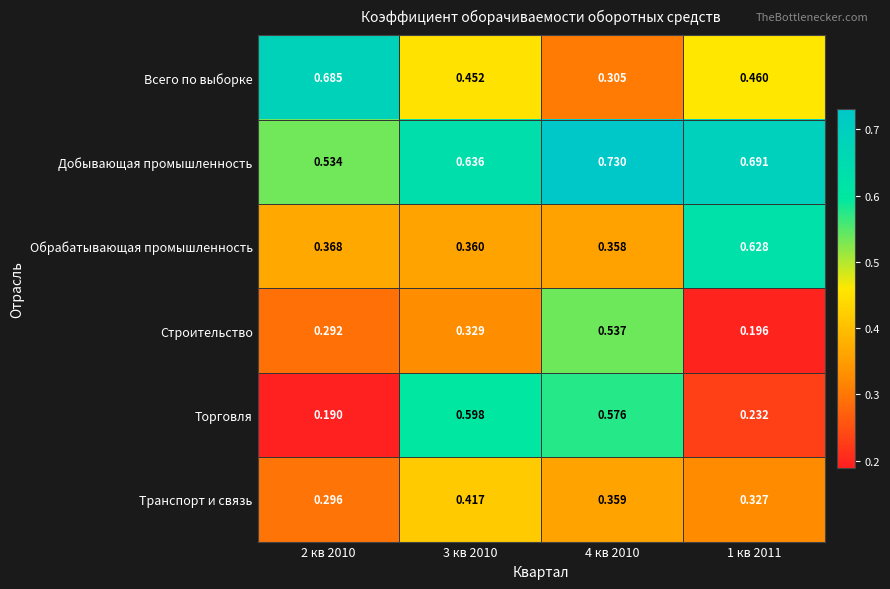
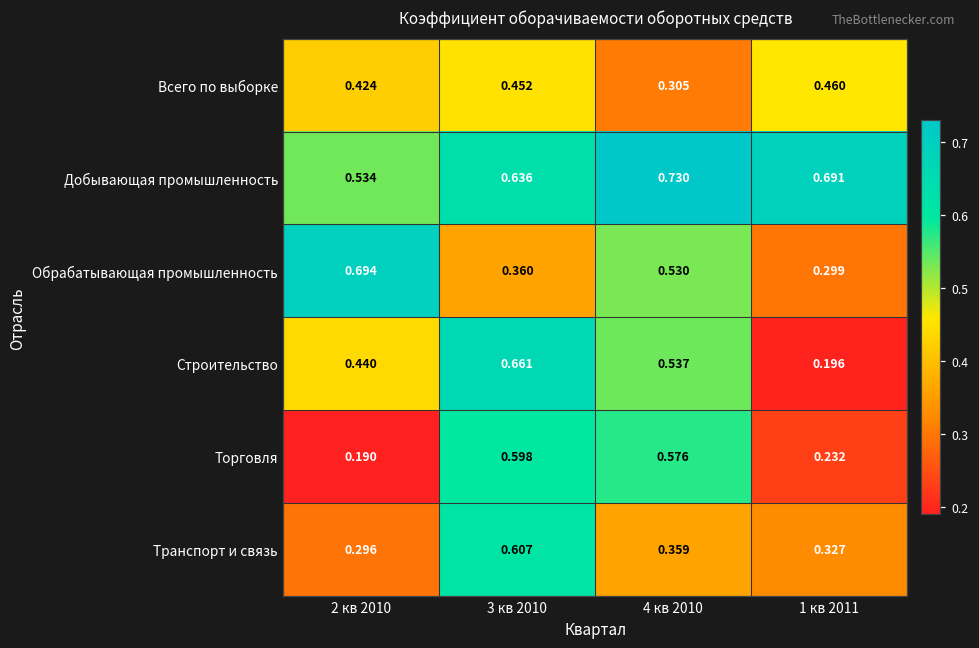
  {
    "Всего по выборке": {
-     "2 кв 2010": 0.685,
+     "2 кв 2010": 0.424,
      "3 кв 2010": 0.452,
      "4 кв 2010": 0.305,
      "1 кв 2011": 0.460
    },
    "Добывающая промышленность": {
      "2 кв 2010": 0.534,
      "3 кв 2010": 0.636,
      "4 кв 2010": 0.730,
      "1 кв 2011": 0.691
    },
    "Обрабатывающая промышленность": {
-     "2 кв 2010": 0.368,
+     "2 кв 2010": 0.694,
      "3 кв 2010": 0.360,
-     "4 кв 2010": 0.358,
-     "1 кв 2011": 0.628
+     "4 кв 2010": 0.530,
+     "1 кв 2011": 0.299
    },
    "Строительство": {
-     "2 кв 2010": 0.292,
-     "3 кв 2010": 0.329,
+     "2 кв 2010": 0.440,
+     "3 кв 2010": 0.661,
      "4 кв 2010": 0.537,
      "1 кв 2011": 0.196
    },
    "Торговля": {
      "2 кв 2010": 0.190,
      "3 кв 2010": 0.598,
      "4 кв 2010": 0.576,
      "1 кв 2011": 0.232
    },
    "Транспорт и связь": {
      "2 кв 2010": 0.296,
-     "3 кв 2010": 0.417,
+     "3 кв 2010": 0.607,
      "4 кв 2010": 0.359,
      "1 кв 2011": 0.327
    }
  }
